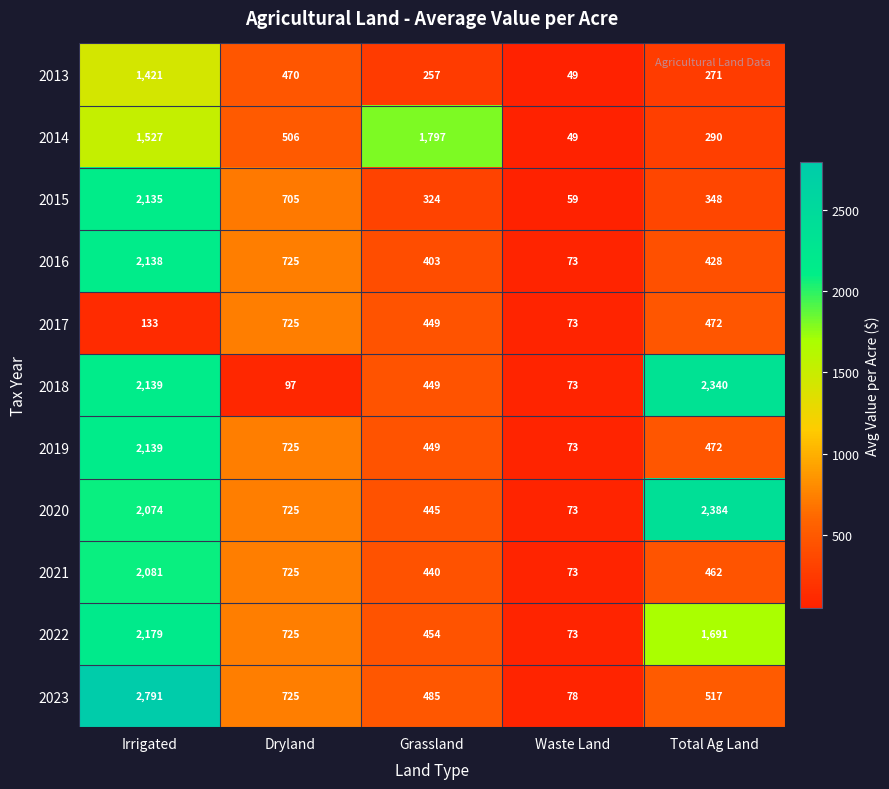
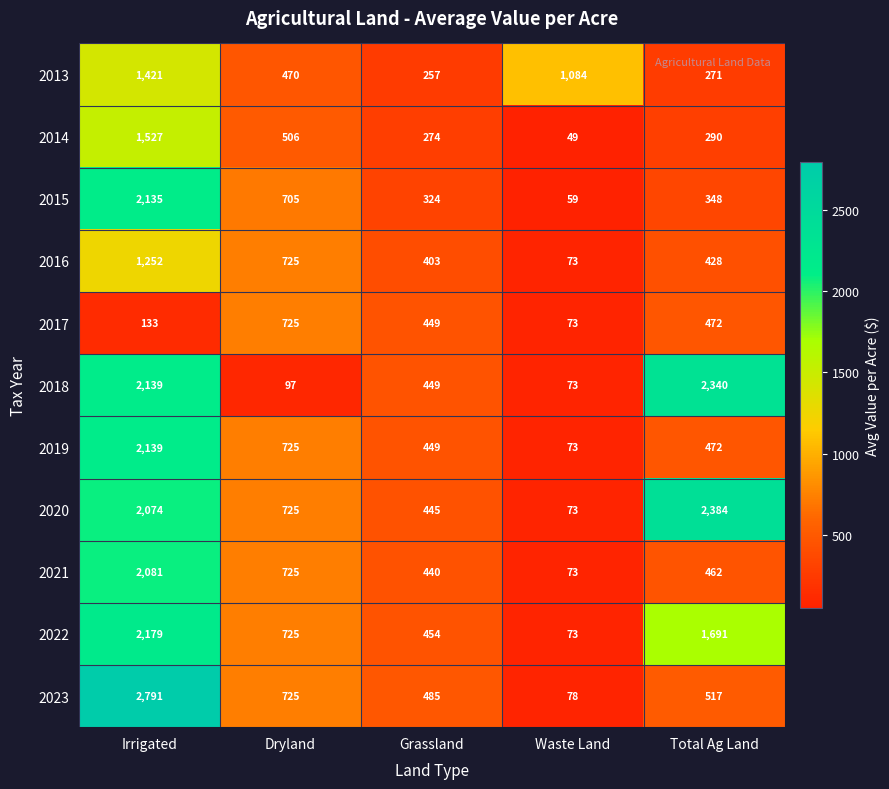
  {
    "2013": {
      "Irrigated": "1,421",
      "Dryland": "470",
      "Grassland": "257",
-     "Waste Land": "49"
+     "Waste Land": "1,084"
    },
    "2014": {
      "Irrigated": "1,527",
      "Dryland": "506",
-     "Grassland": "1,797",
+     "Grassland": "274",
      "Waste Land": "49",
      "Total Ag Land": "290"
    },
    "2015": {
      "Irrigated": "2,135",
      "Dryland": "705",
      "Grassland": "324",
      "Waste Land": "59",
      "Total Ag Land": "348"
    },
    "2016": {
-     "Irrigated": "2,138",
+     "Irrigated": "1,252",
      "Dryland": "725",
      "Grassland": "403",
      "Waste Land": "73",
      "Total Ag Land": "428"
    },
    "2017": {
      "Irrigated": "133",
      "Dryland": "725",
      "Grassland": "449",
      "Waste Land": "73",
      "Total Ag Land": "472"
    },
    "2018": {
      "Irrigated": "2,139",
      "Dryland": "97",
      "Grassland": "449",
      "Waste Land": "73",
      "Total Ag Land": "2,340"
    },
    "2019": {
      "Irrigated": "2,139",
      "Dryland": "725",
      "Grassland": "449",
      "Waste Land": "73",
      "Total Ag Land": "472"
    },
    "2020": {
      "Irrigated": "2,074",
      "Dryland": "725",
      "Grassland": "445",
      "Waste Land": "73",
      "Total Ag Land": "2,384"
    },
    "2021": {
      "Irrigated": "2,081",
      "Dryland": "725",
      "Grassland": "440",
      "Waste Land": "73",
      "Total Ag Land": "462"
    },
    "2022": {
      "Irrigated": "2,179",
      "Dryland": "725",
      "Grassland": "454",
      "Waste Land": "73",
      "Total Ag Land": "1,691"
    },
    "2023": {
      "Irrigated": "2,791",
      "Dryland": "725",
      "Grassland": "485",
      "Waste Land": "78",
      "Total Ag Land": "517"
    }
  }
